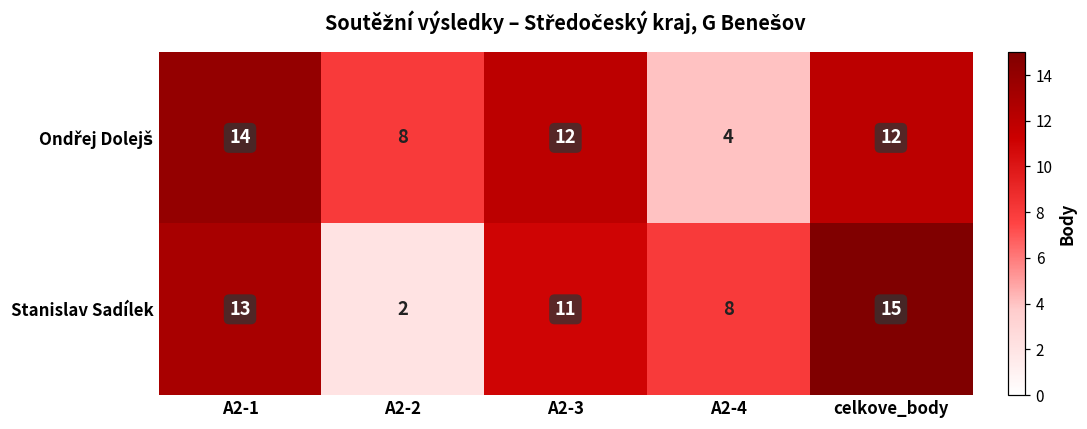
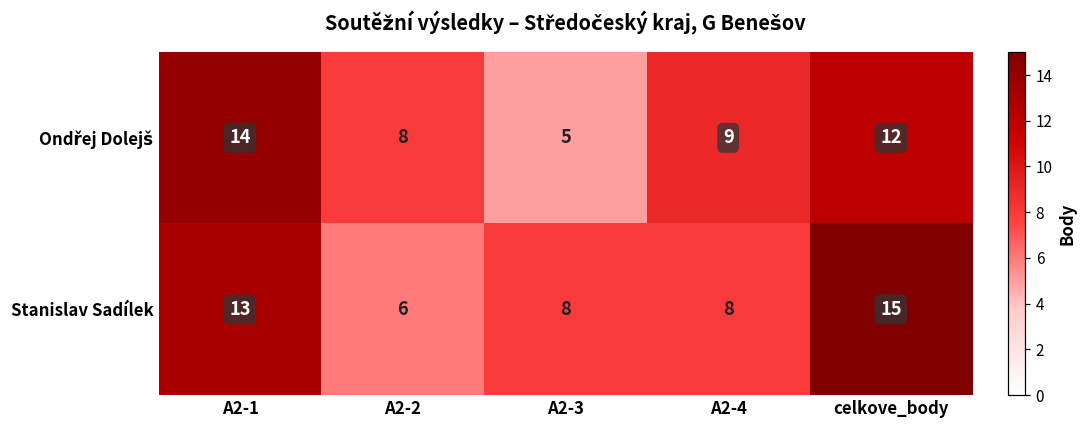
  {
    "Ondřej Dolejš": {
-     "A2-3": 12,
-     "A2-4": 4
+     "A2-3": 5,
+     "A2-4": 9
    },
    "Stanislav Sadílek": {
-     "A2-2": 2,
-     "A2-3": 11
+     "A2-2": 6,
+     "A2-3": 8
    }
  }
